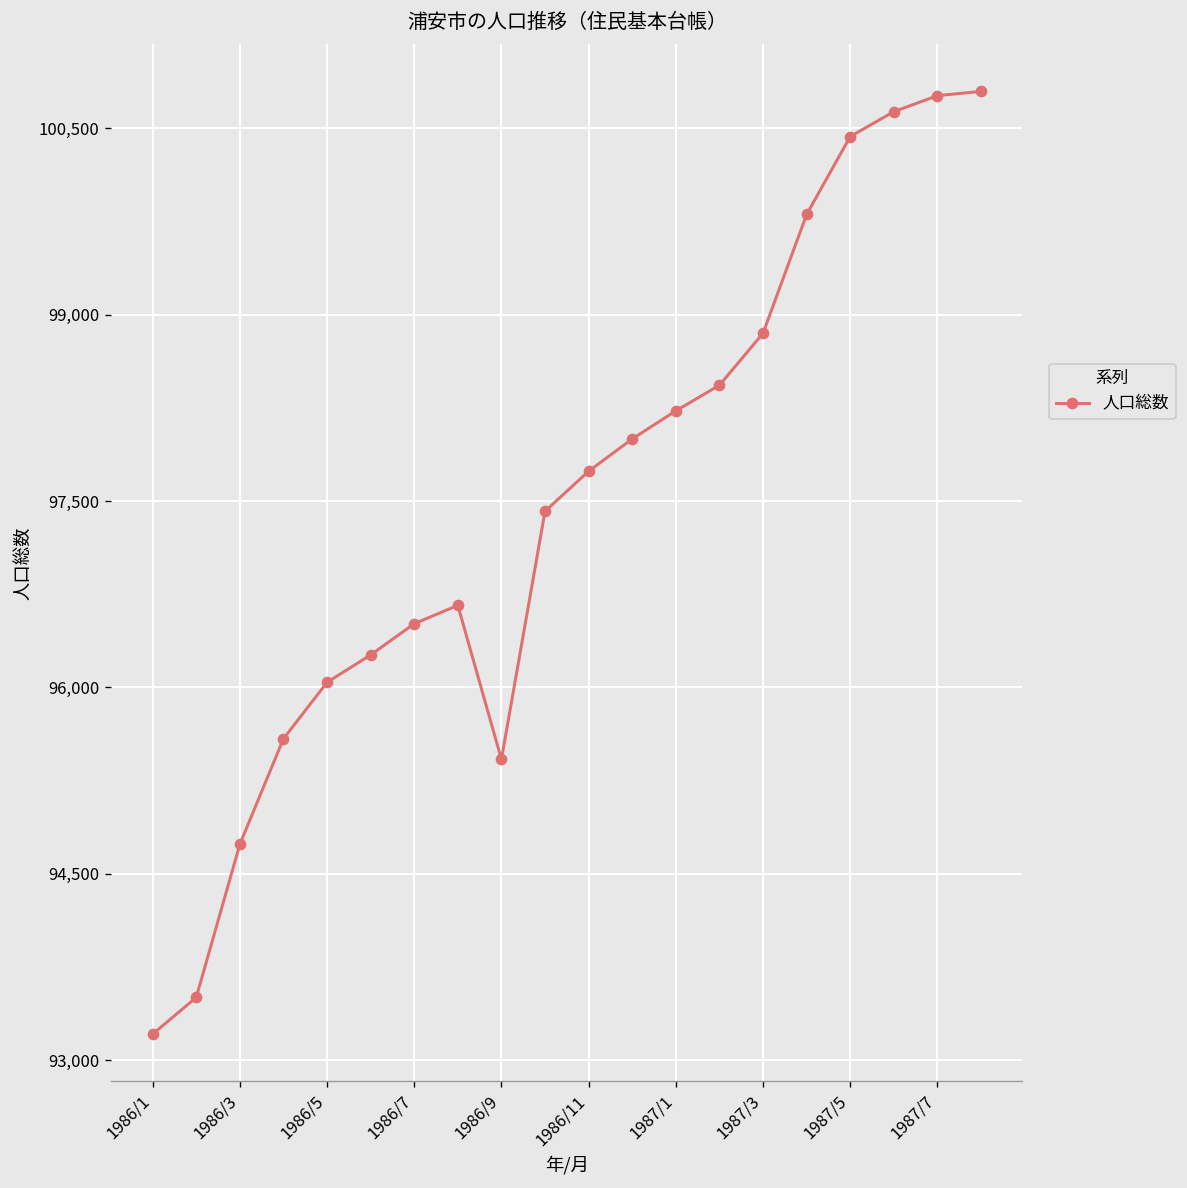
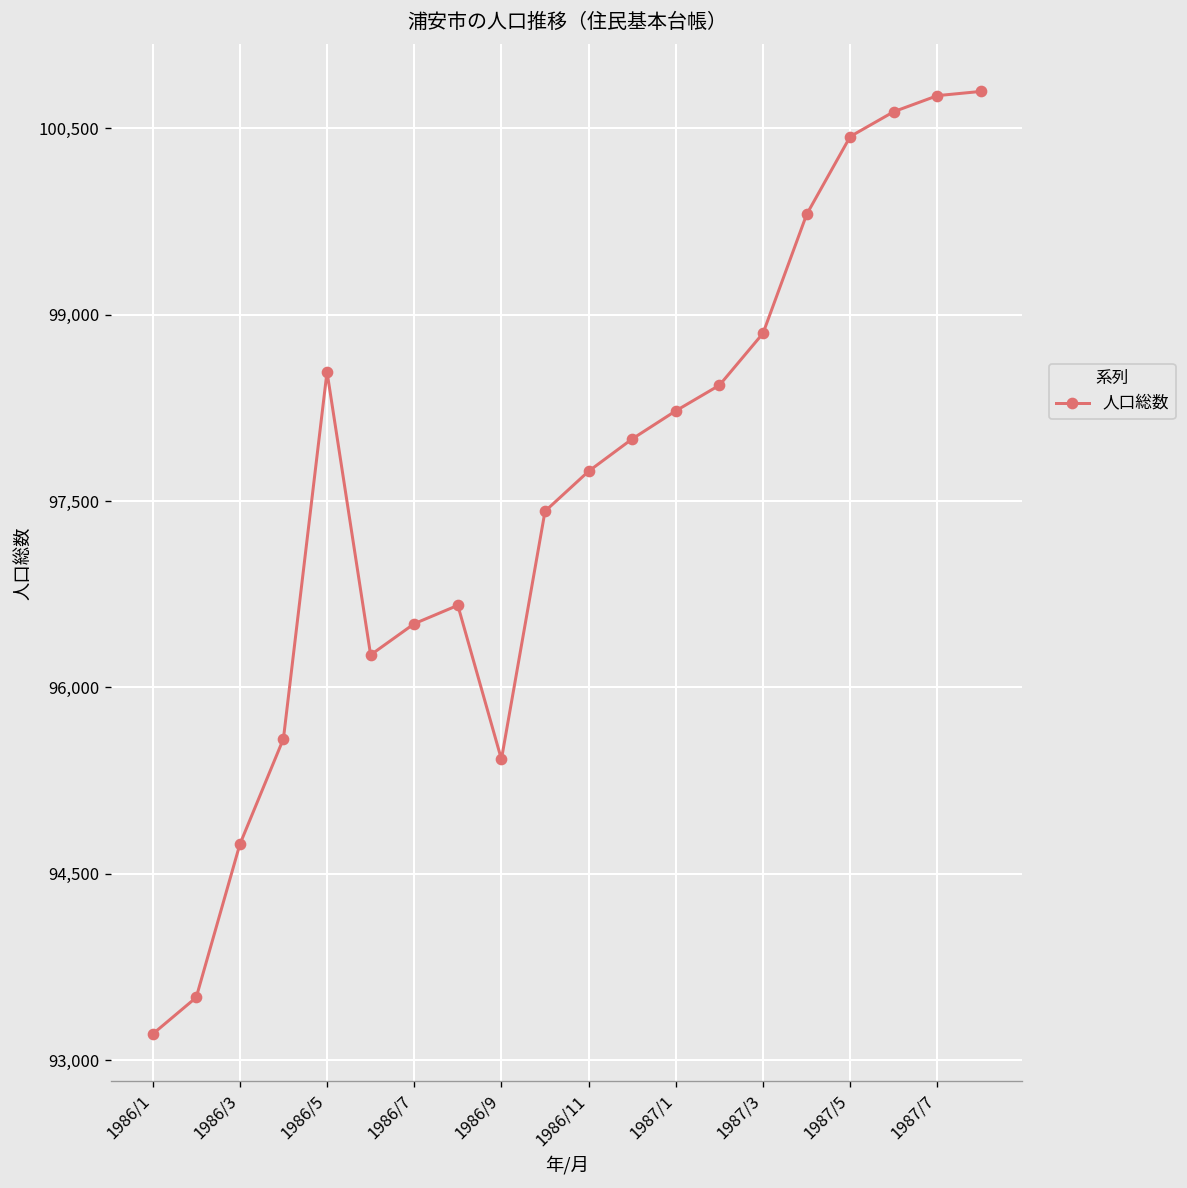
  {
    "1986/1": "93,210",
    "1986/3": "94,740",
-   "1986/5": "96,040",
+   "1986/5": "98,540",
    "1986/7": "96,510",
    "1986/9": "95,420",
    "1986/11": "97,740",
    "1987/1": "98,230",
    "1987/3": "98,850",
    "1987/5": "100,430",
    "1987/7": "100,760"
  }
